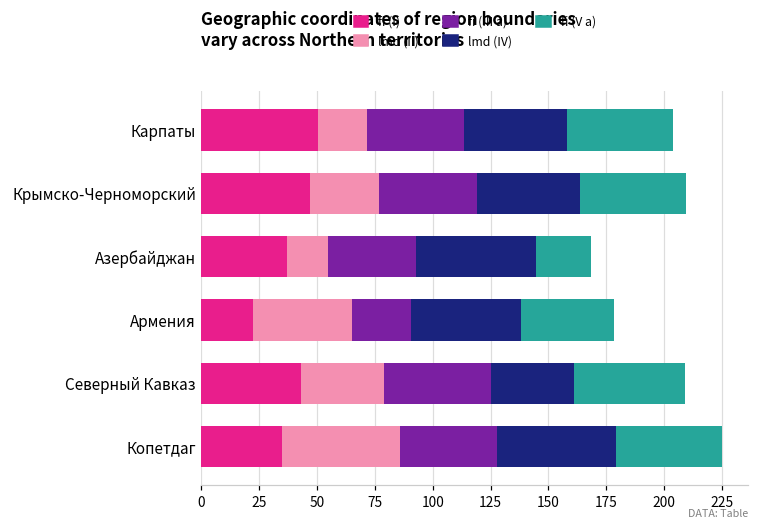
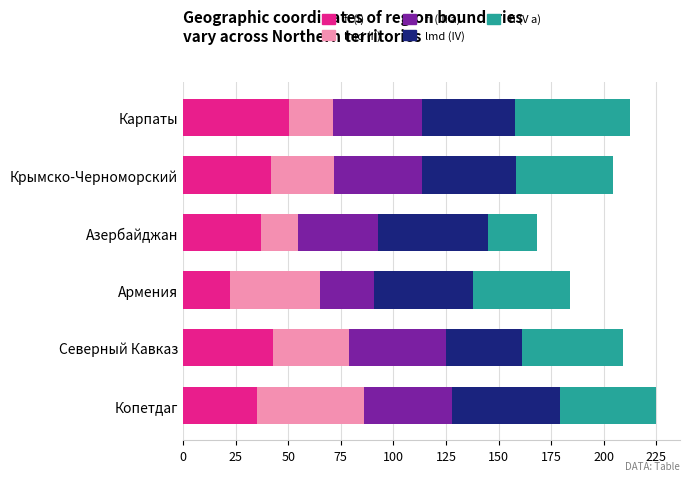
  {
    "fi (I)": {
      "Карпаты": 51,
-     "Крымско-Черноморский": 47,
+     "Крымско-Черноморский": 42,
      "Азербайджан": 37,
      "Армения": 23,
      "Северный Кавказ": 43,
      "Копетдаг": 35
    },
    "lmd (II)": {
      "Карпаты": 21,
      "Крымско-Черноморский": 30,
      "Азербайджан": 18,
      "Армения": 43,
      "Северный Кавказ": 36,
      "Копетдаг": 51
    },
    "fi (III a)": {
      "Карпаты": 42,
      "Крымско-Черноморский": 42,
      "Азербайджан": 38,
      "Армения": 26,
      "Северный Кавказ": 46,
      "Копетдаг": 42
    },
    "lmd (IV)": {
      "Карпаты": 45,
      "Крымско-Черноморский": 45,
      "Азербайджан": 52,
      "Армения": 47,
      "Северный Кавказ": 36,
      "Копетдаг": 51
    },
    "fi (V a)": {
-     "Карпаты": 46,
+     "Карпаты": 55,
      "Крымско-Черноморский": 46,
      "Азербайджан": 23,
-     "Армения": 40,
+     "Армения": 46,
      "Северный Кавказ": 48,
      "Копетдаг": 46
    }
  }
